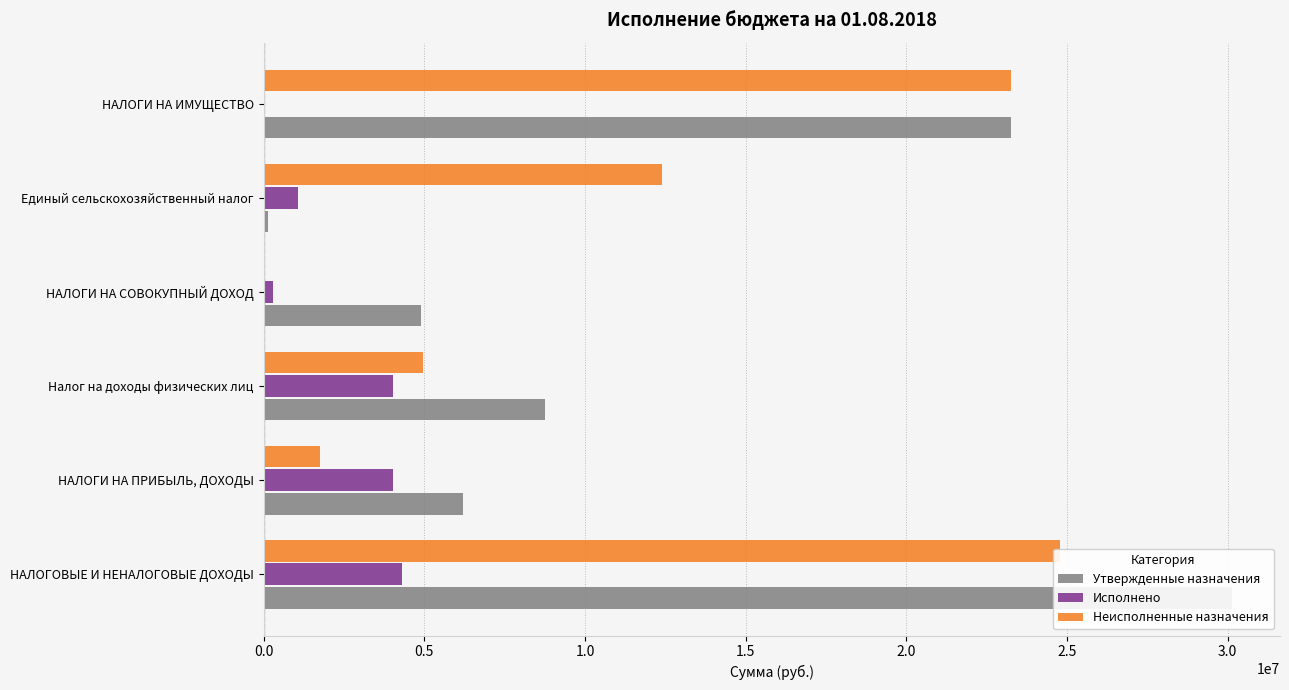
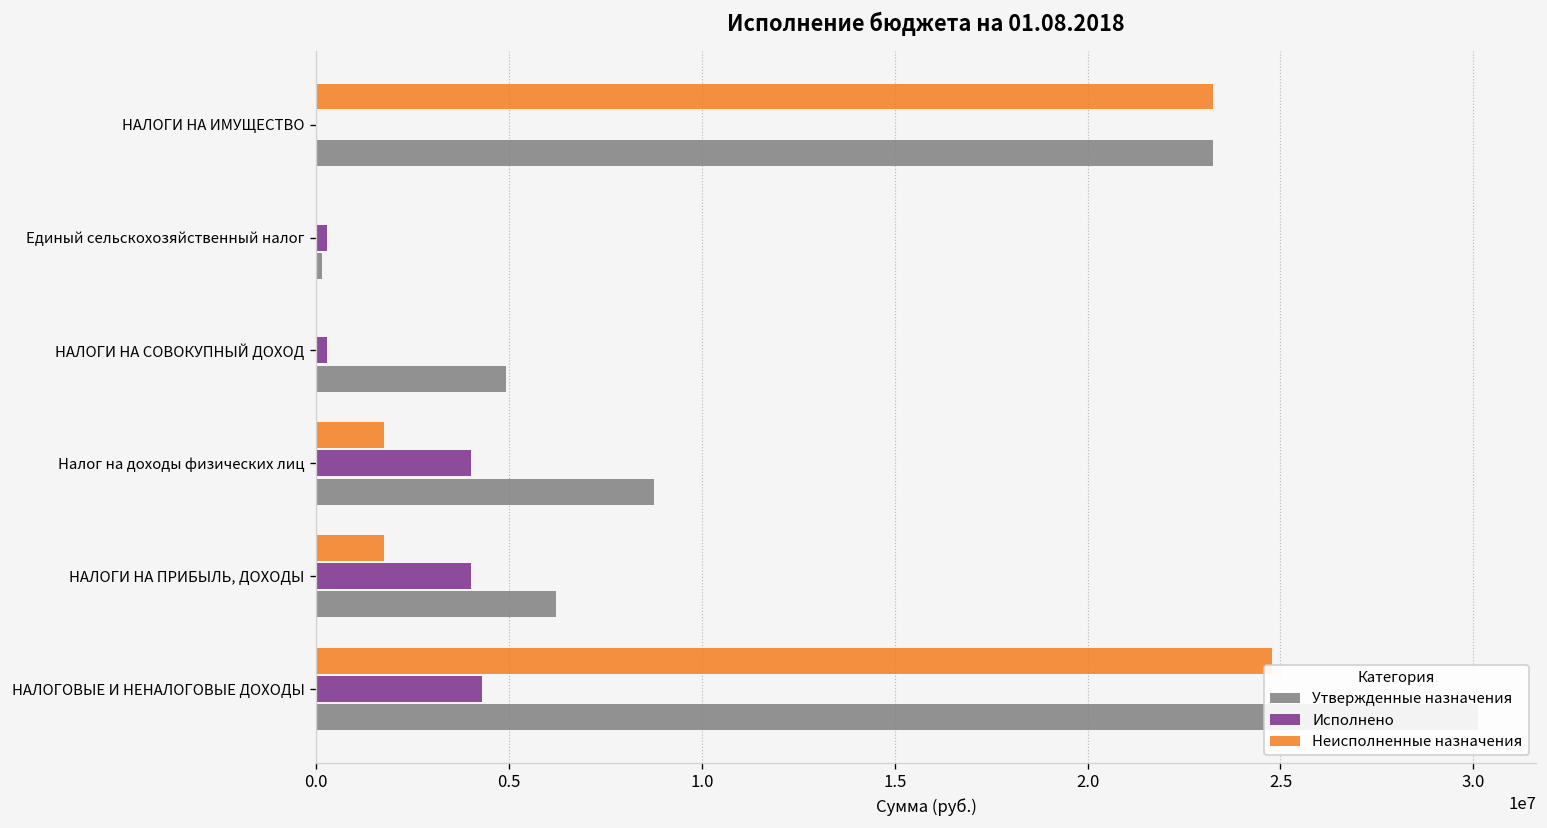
  {
    "Утвержденные назначения": {
      "НАЛОГИ НА ИМУЩЕСТВО": 23200000,
      "Единый сельскохозяйственный налог": 100000,
      "НАЛОГИ НА СОВОКУПНЫЙ ДОХОД": 4900000,
      "Налог на доходы физических лиц": 8800000,
      "НАЛОГИ НА ПРИБЫЛЬ, ДОХОДЫ": 6200000
    },
    "Исполнено": {
      "НАЛОГИ НА ИМУЩЕСТВО": 0,
-     "Единый сельскохозяйственный налог": 1100000,
+     "Единый сельскохозяйственный налог": 300000,
      "НАЛОГИ НА СОВОКУПНЫЙ ДОХОД": 300000,
      "Налог на доходы физических лиц": 4000000,
      "НАЛОГИ НА ПРИБЫЛЬ, ДОХОДЫ": 4000000,
      "НАЛОГОВЫЕ И НЕНАЛОГОВЫЕ ДОХОДЫ": 4300000
    },
    "Неисполненные назначения": {
      "НАЛОГИ НА ИМУЩЕСТВО": 23200000,
-     "Единый сельскохозяйственный налог": 12400000,
+     "Единый сельскохозяйственный налог": 0,
      "НАЛОГИ НА СОВОКУПНЫЙ ДОХОД": 0,
-     "Налог на доходы физических лиц": 5000000,
+     "Налог на доходы физических лиц": 1800000,
      "НАЛОГИ НА ПРИБЫЛЬ, ДОХОДЫ": 1800000
    }
  }
